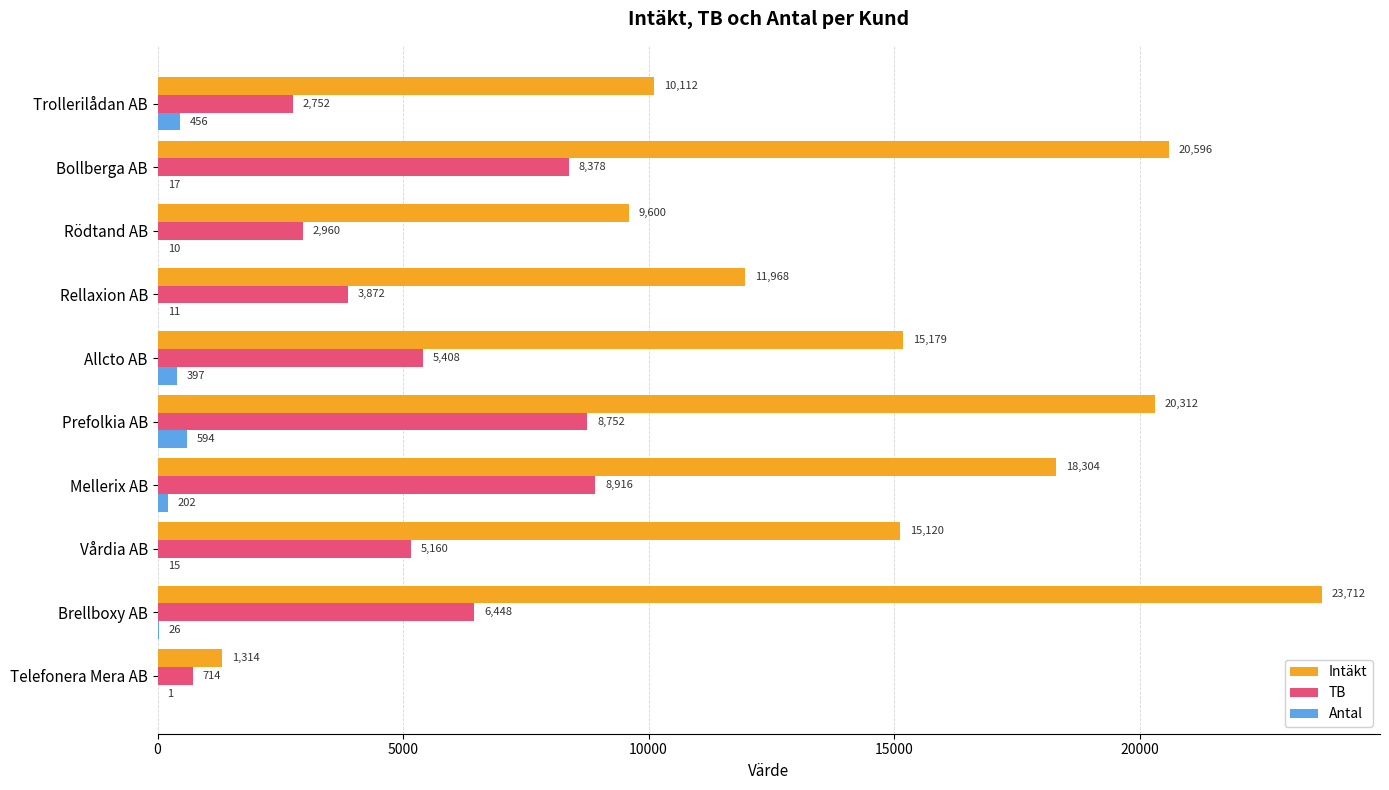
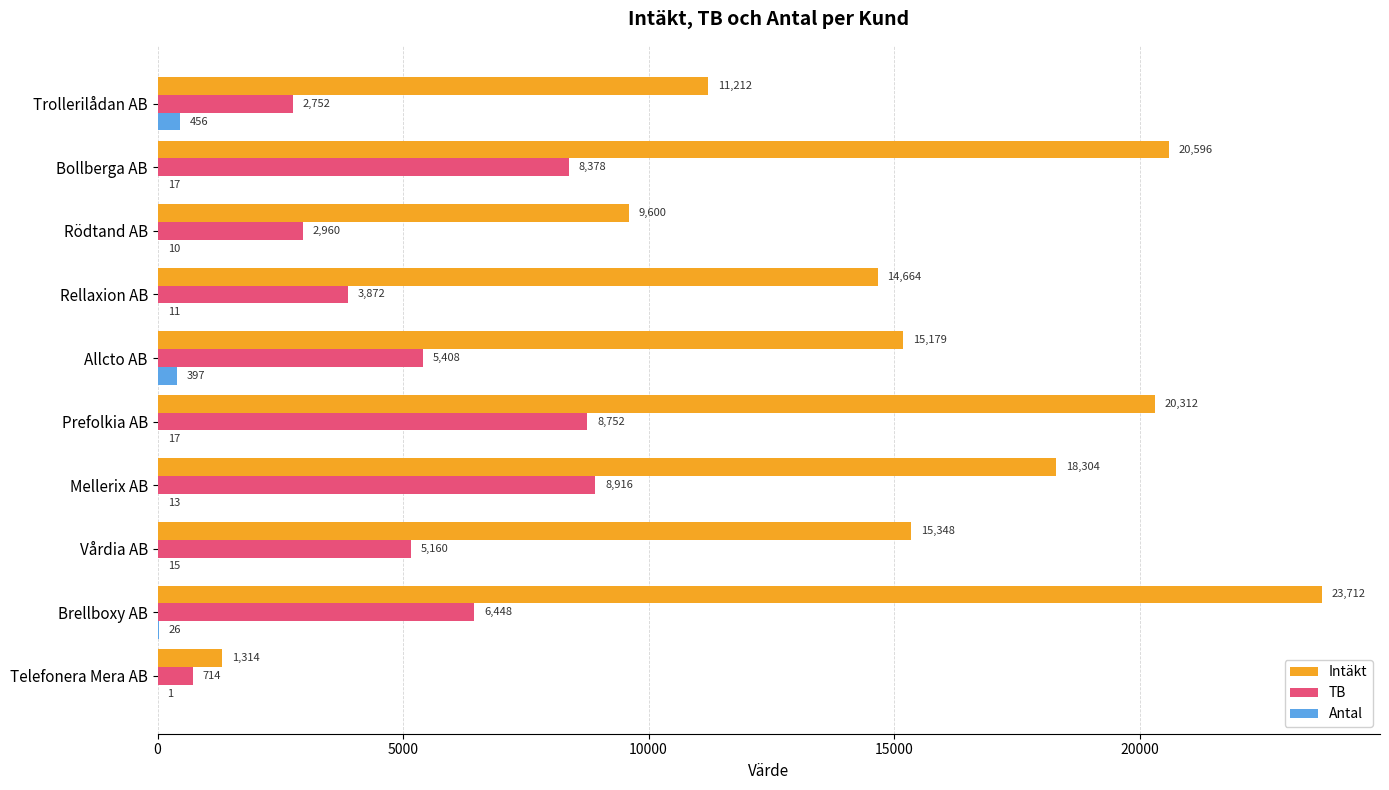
  {
    "Intäkt": {
-     "Trollerilådan AB": "10,112",
+     "Trollerilådan AB": "11,212",
      "Bollberga AB": "20,596",
      "Rödtand AB": "9,600",
-     "Rellaxion AB": "11,968",
+     "Rellaxion AB": "14,664",
      "Allcto AB": "15,179",
      "Prefolkia AB": "20,312",
      "Mellerix AB": "18,304",
-     "Vårdia AB": "15,120",
+     "Vårdia AB": "15,348",
      "Brellboxy AB": "23,712",
      "Telefonera Mera AB": "1,314"
    },
    "TB": {
      "Trollerilådan AB": "2,752",
      "Bollberga AB": "8,378",
      "Rödtand AB": "2,960",
      "Rellaxion AB": "3,872",
      "Allcto AB": "5,408",
      "Prefolkia AB": "8,752",
      "Mellerix AB": "8,916",
      "Vårdia AB": "5,160",
      "Brellboxy AB": "6,448",
      "Telefonera Mera AB": "714"
    },
    "Antal": {
      "Trollerilådan AB": "456",
      "Bollberga AB": "17",
      "Rödtand AB": "10",
      "Rellaxion AB": "11",
      "Allcto AB": "397",
-     "Prefolkia AB": "594",
-     "Mellerix AB": "202",
+     "Prefolkia AB": "17",
+     "Mellerix AB": "13",
      "Vårdia AB": "15",
      "Brellboxy AB": "26",
      "Telefonera Mera AB": "1"
    }
  }
